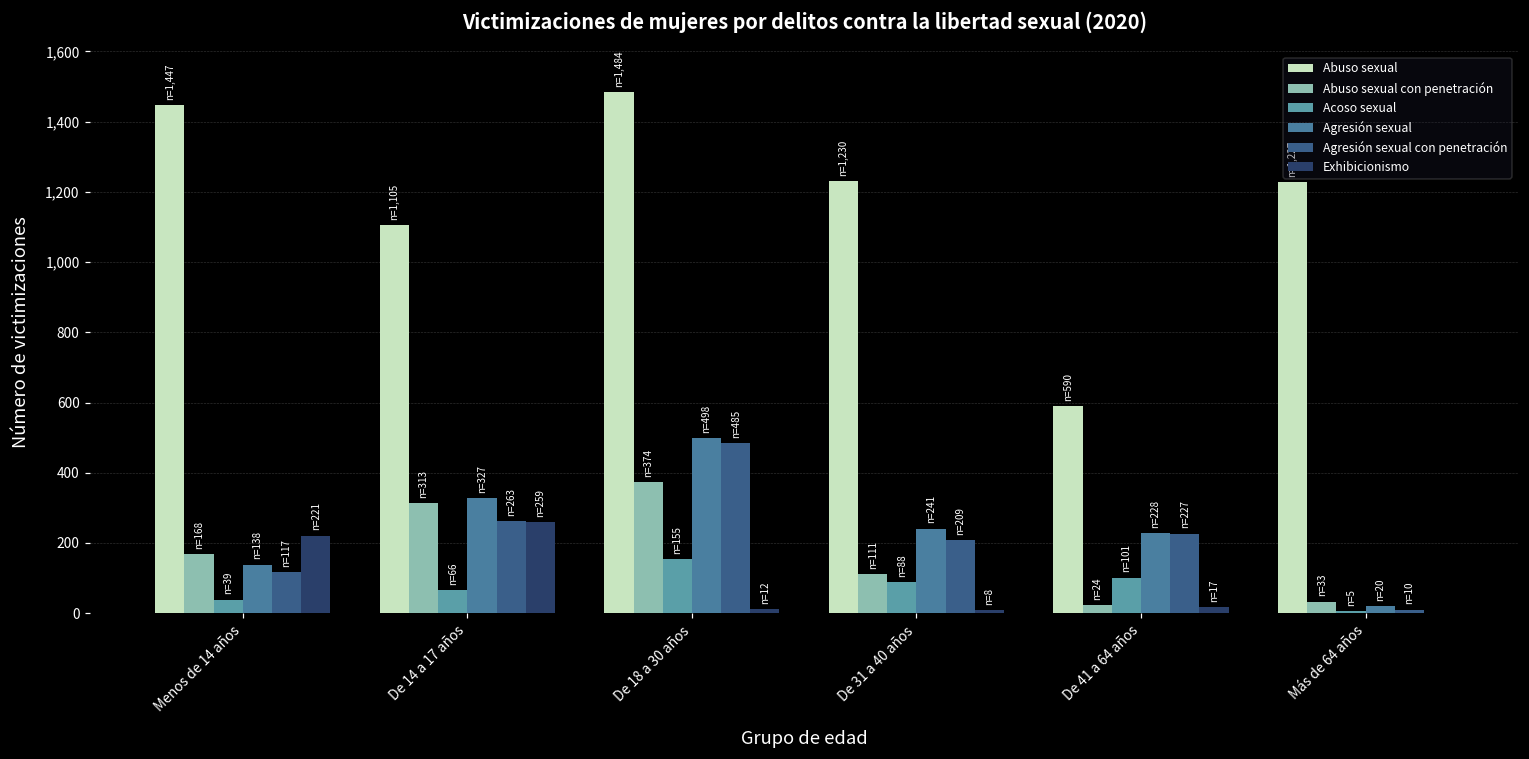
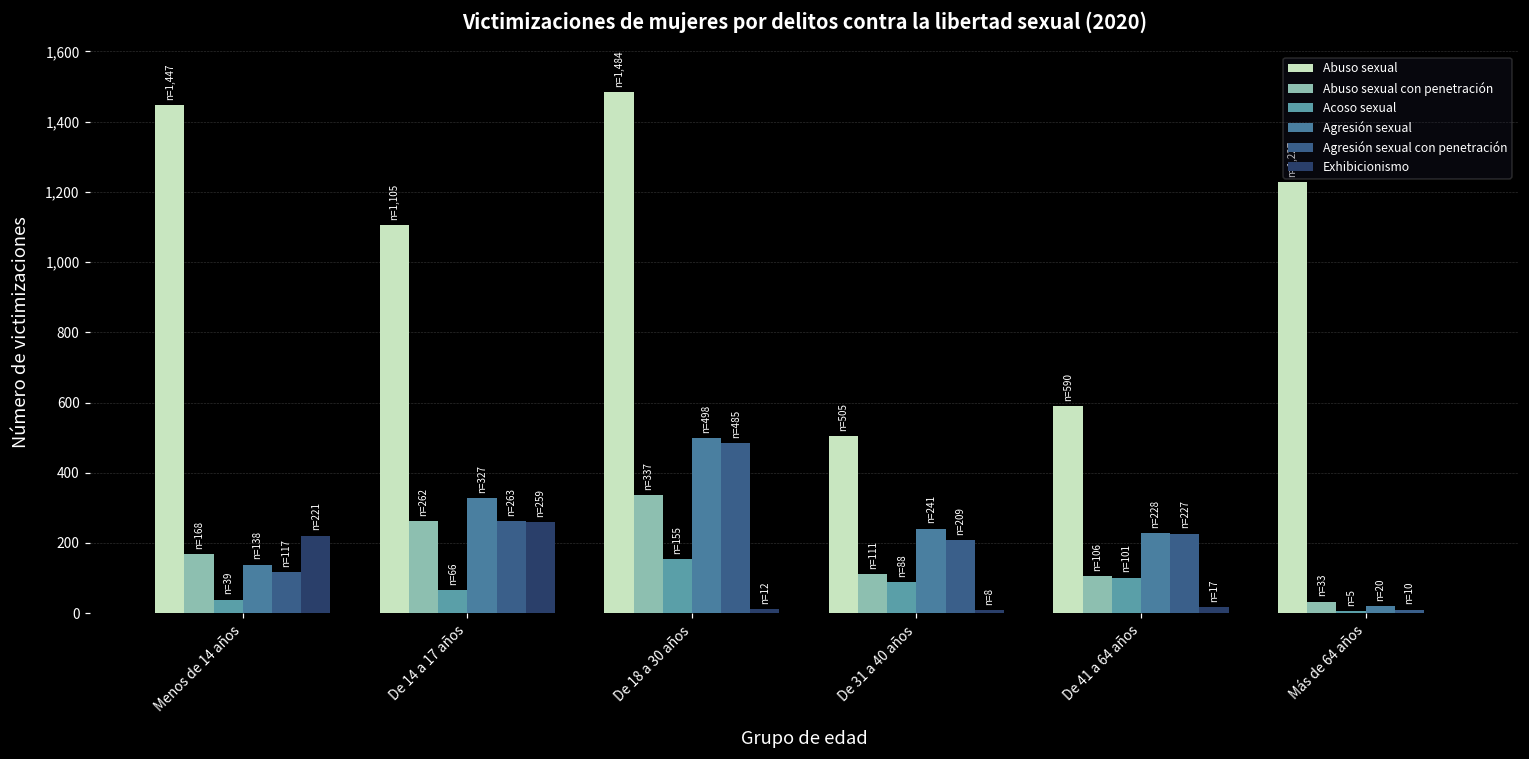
  {
    "Abuso sexual": {
      "Menos de 14 años": "1,447",
      "De 14 a 17 años": "1,105",
      "De 18 a 30 años": "1,484",
-     "De 31 a 40 años": "1,230",
+     "De 31 a 40 años": "505",
      "De 41 a 64 años": "590"
    },
    "Abuso sexual con penetración": {
      "Menos de 14 años": "168",
-     "De 14 a 17 años": "313",
-     "De 18 a 30 años": "374",
+     "De 14 a 17 años": "262",
+     "De 18 a 30 años": "337",
      "De 31 a 40 años": "111",
-     "De 41 a 64 años": "24",
+     "De 41 a 64 años": "106",
      "Más de 64 años": "33"
    }
  }
